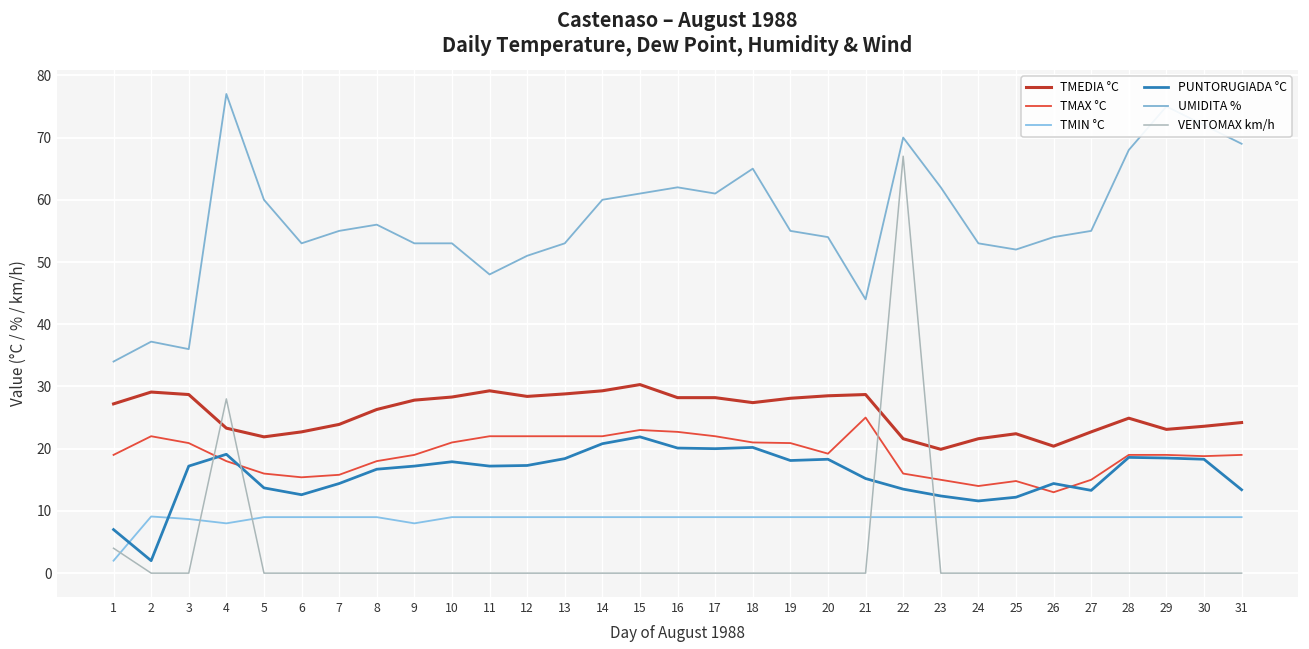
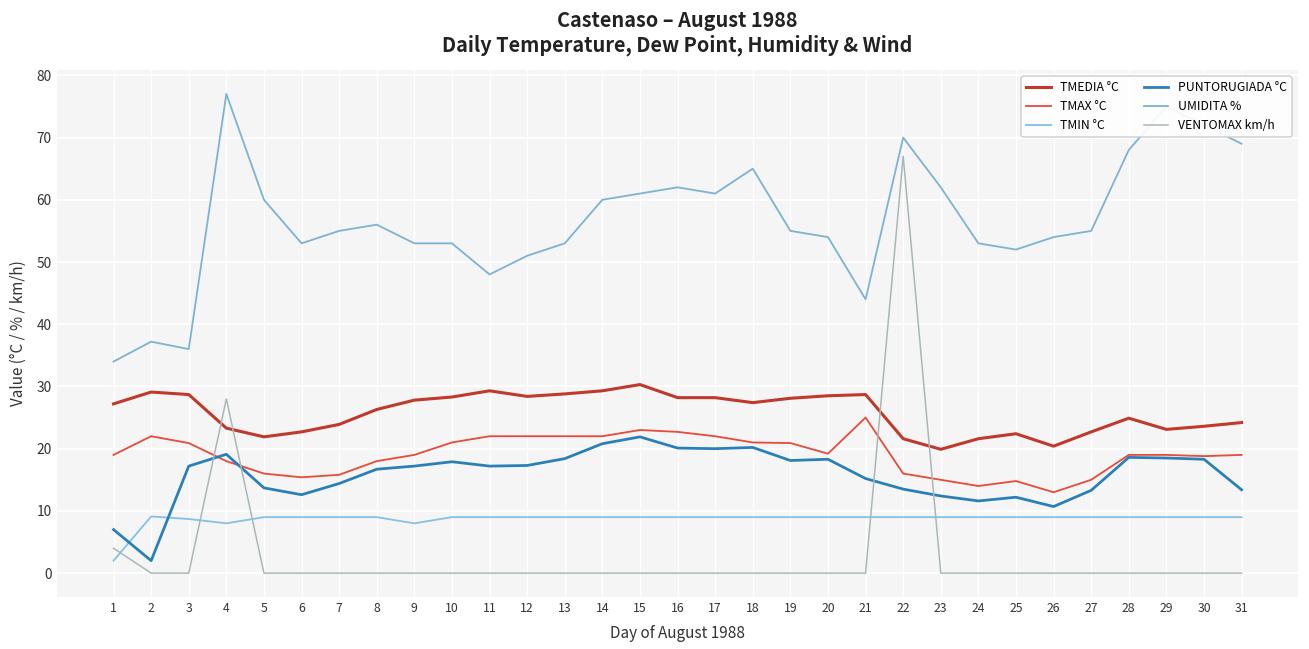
  {
    "PUNTORUGIADA °C": {
      "1": 7,
      "2": 2,
      "3": 17,
      "4": 19,
      "5": 14,
      "6": 13,
      "7": 14,
      "8": 17,
      "9": 17,
      "10": 18,
      "11": 17,
      "12": 17,
      "13": 18,
      "14": 21,
      "15": 22,
      "16": 20,
      "17": 20,
      "18": 20,
      "19": 18,
      "20": 18,
      "21": 15,
      "22": 14,
      "23": 12,
      "24": 12,
      "25": 12,
-     "26": 14,
+     "26": 11,
      "27": 13,
      "29": 19,
      "30": 18,
      "31": 13
    }
  }
